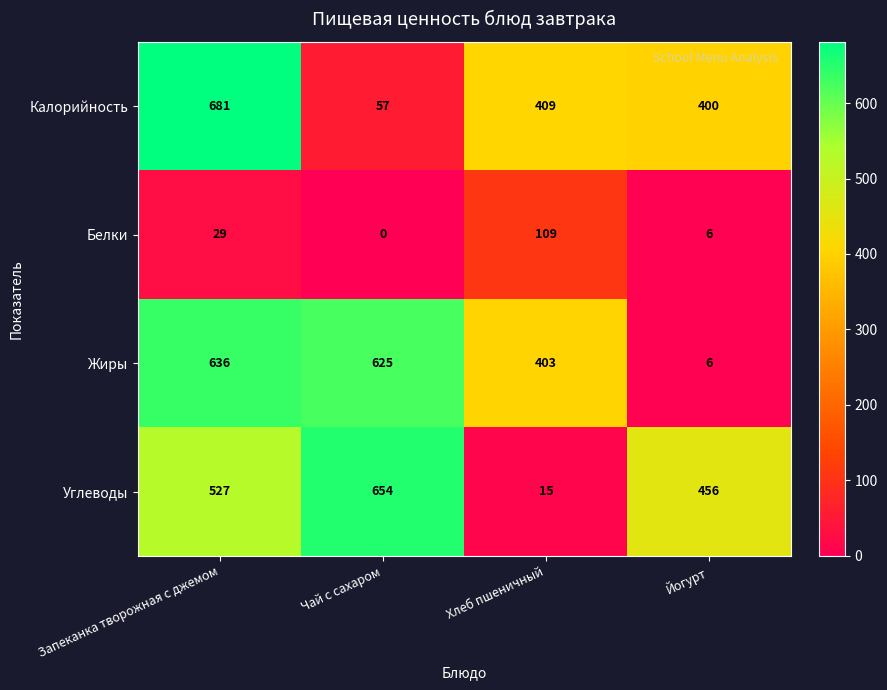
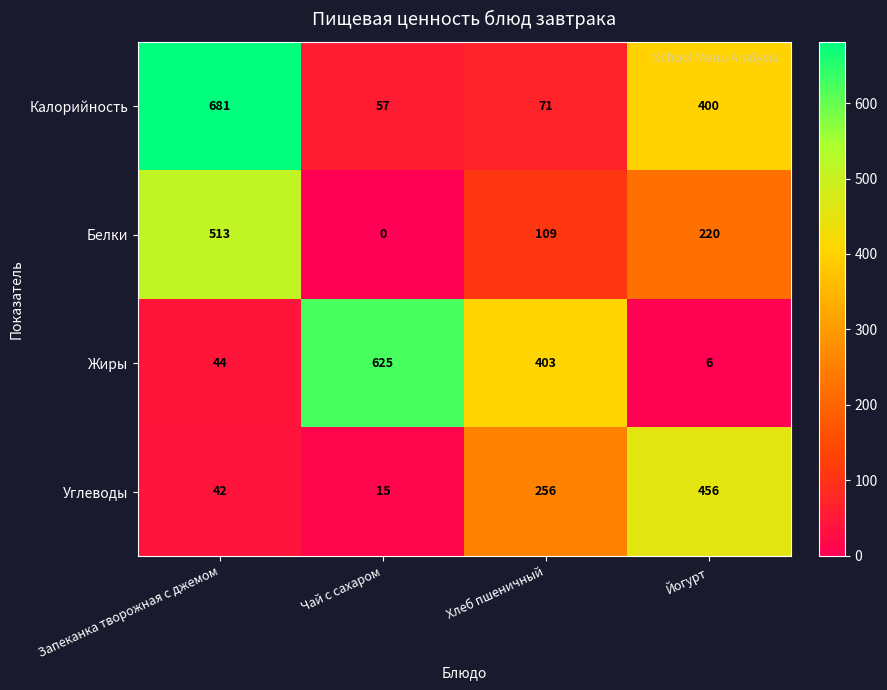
  {
    "Калорийность": {
      "Запеканка творожная с джемом": 681,
      "Чай с сахаром": 57,
-     "Хлеб пшеничный": 409
+     "Хлеб пшеничный": 71
    },
    "Белки": {
-     "Запеканка творожная с джемом": 29,
+     "Запеканка творожная с джемом": 513,
      "Чай с сахаром": 0,
      "Хлеб пшеничный": 109,
-     "Йогурт": 6
+     "Йогурт": 220
    },
    "Жиры": {
-     "Запеканка творожная с джемом": 636,
+     "Запеканка творожная с джемом": 44,
      "Чай с сахаром": 625,
      "Хлеб пшеничный": 403,
      "Йогурт": 6
    },
    "Углеводы": {
-     "Запеканка творожная с джемом": 527,
-     "Чай с сахаром": 654,
-     "Хлеб пшеничный": 15,
+     "Запеканка творожная с джемом": 42,
+     "Чай с сахаром": 15,
+     "Хлеб пшеничный": 256,
      "Йогурт": 456
    }
  }
